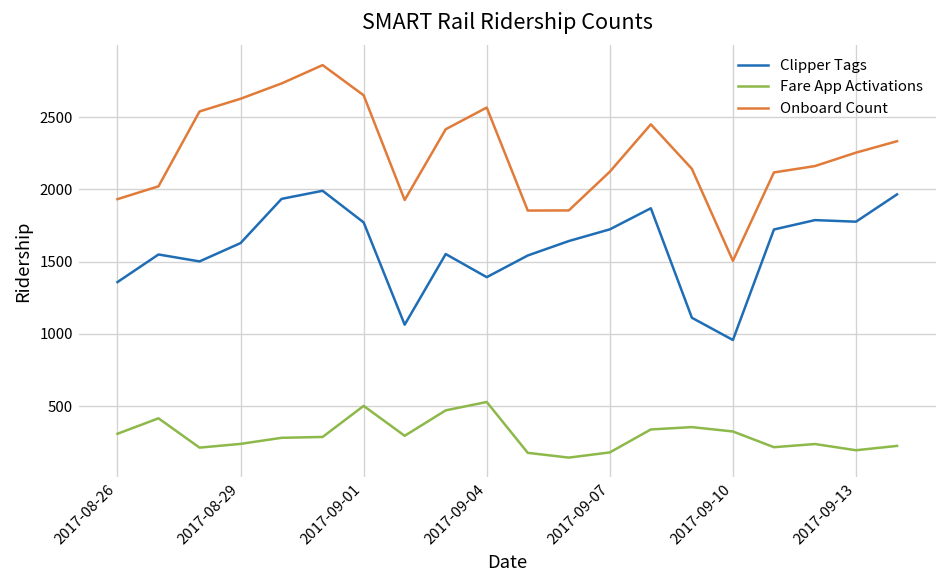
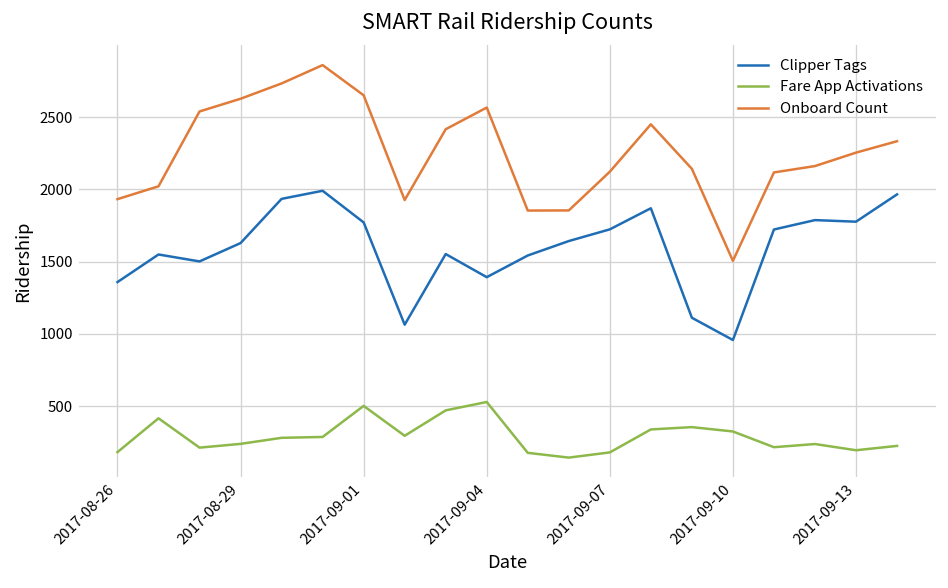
  {
    "Clipper Tags": {
      "2017-08-26": 1360,
      "2017-08-29": 1630,
      "2017-09-01": 1770,
      "2017-09-04": 1390,
      "2017-09-07": 1720,
      "2017-09-10": 960,
      "2017-09-13": 1780
    },
    "Fare App Activations": {
-     "2017-08-26": 310,
+     "2017-08-26": 180,
      "2017-08-29": 240,
      "2017-09-01": 500,
      "2017-09-04": 530,
      "2017-09-07": 180,
      "2017-09-10": 320,
      "2017-09-13": 190
    },
    "Onboard Count": {
      "2017-08-26": 1930,
      "2017-08-29": 2630,
      "2017-09-01": 2650,
      "2017-09-04": 2570,
      "2017-09-07": 2120,
      "2017-09-10": 1510,
      "2017-09-13": 2250
    }
  }
